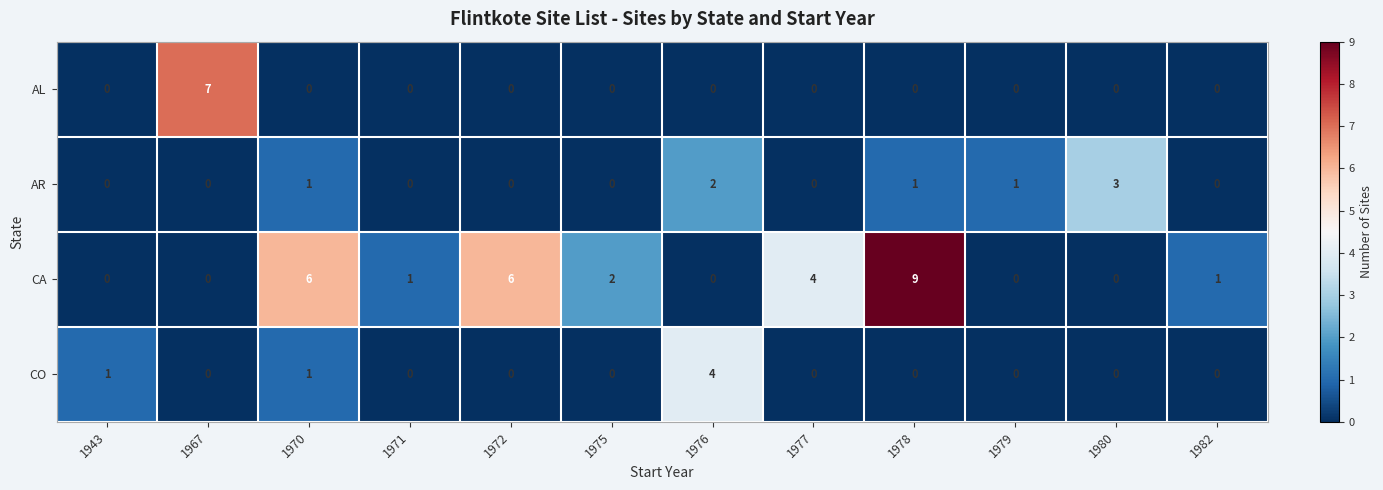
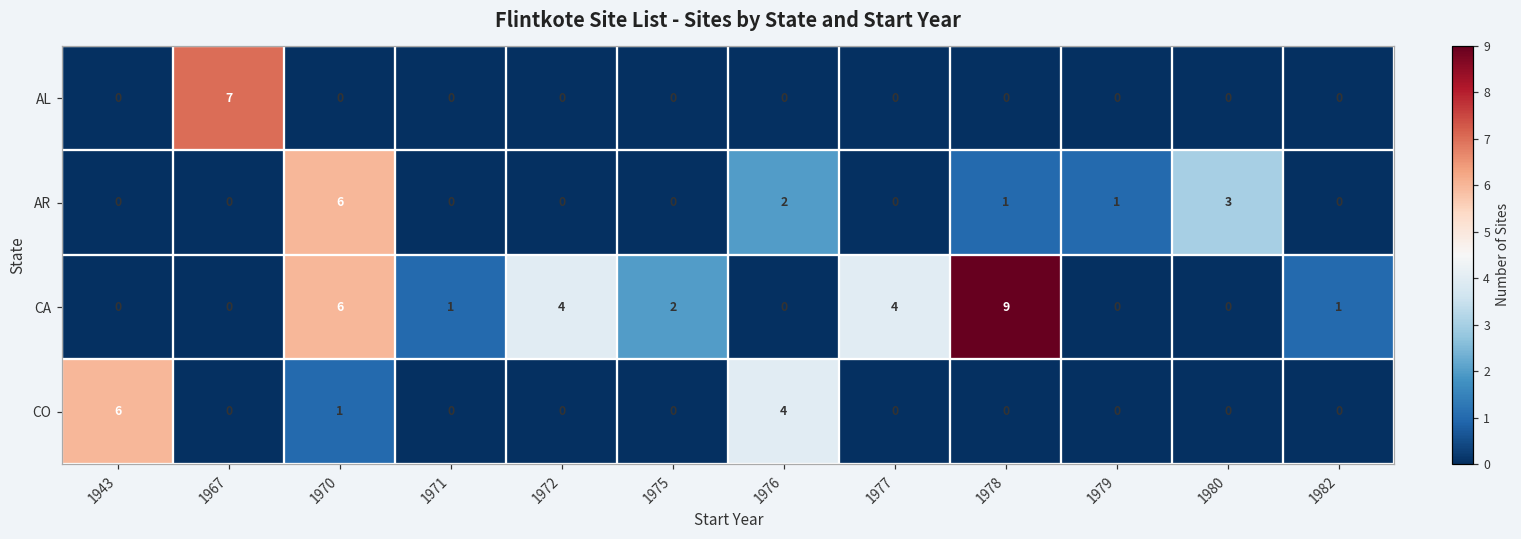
  {
    "AL": {
      "1967": 7
    },
    "AR": {
-     "1970": 1,
+     "1970": 6,
      "1976": 2,
      "1978": 1,
      "1979": 1,
      "1980": 3
    },
    "CA": {
      "1970": 6,
      "1971": 1,
-     "1972": 6,
+     "1972": 4,
      "1975": 2,
      "1977": 4,
      "1978": 9,
      "1982": 1
    },
    "CO": {
-     "1943": 1,
+     "1943": 6,
      "1970": 1,
      "1976": 4
    }
  }
